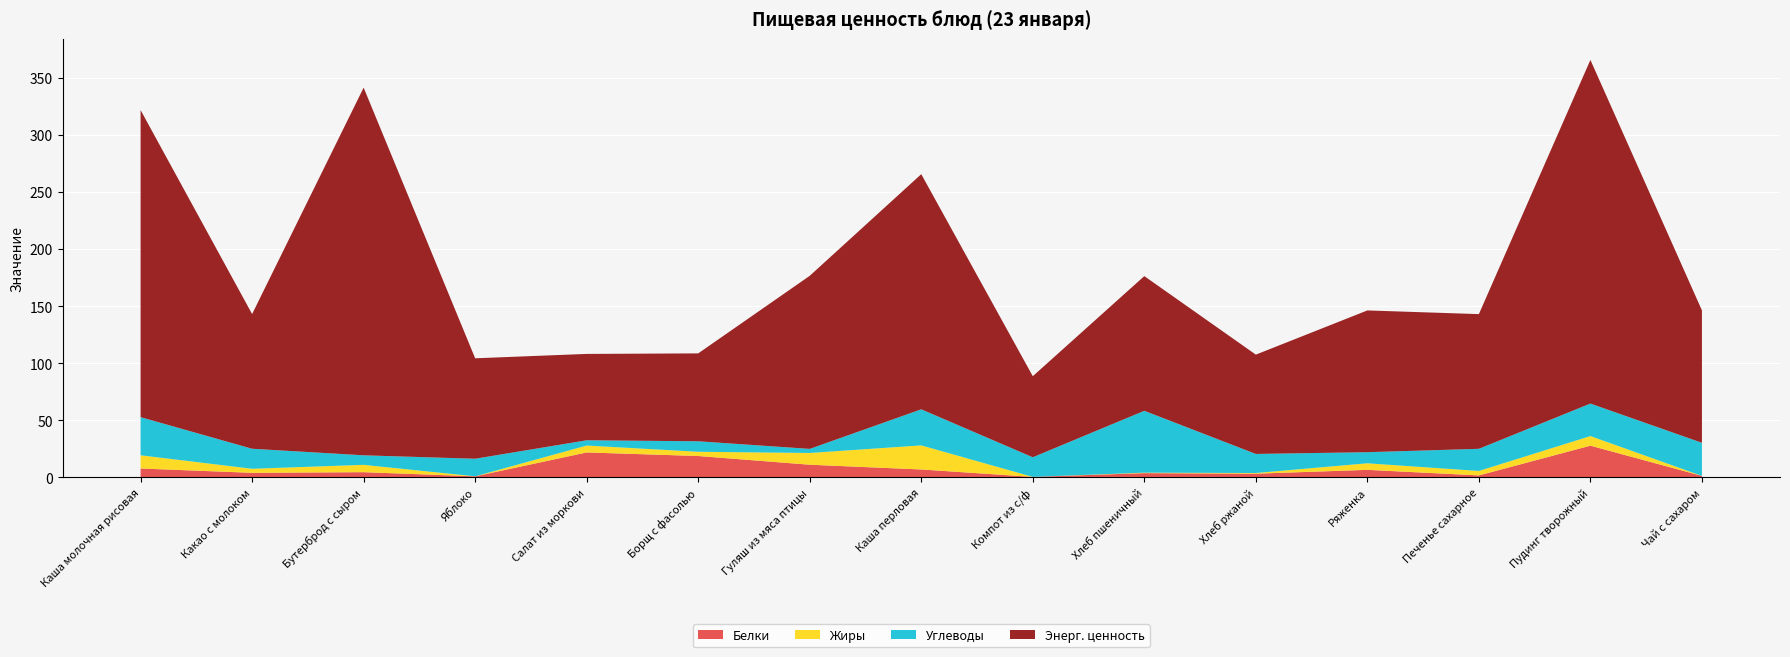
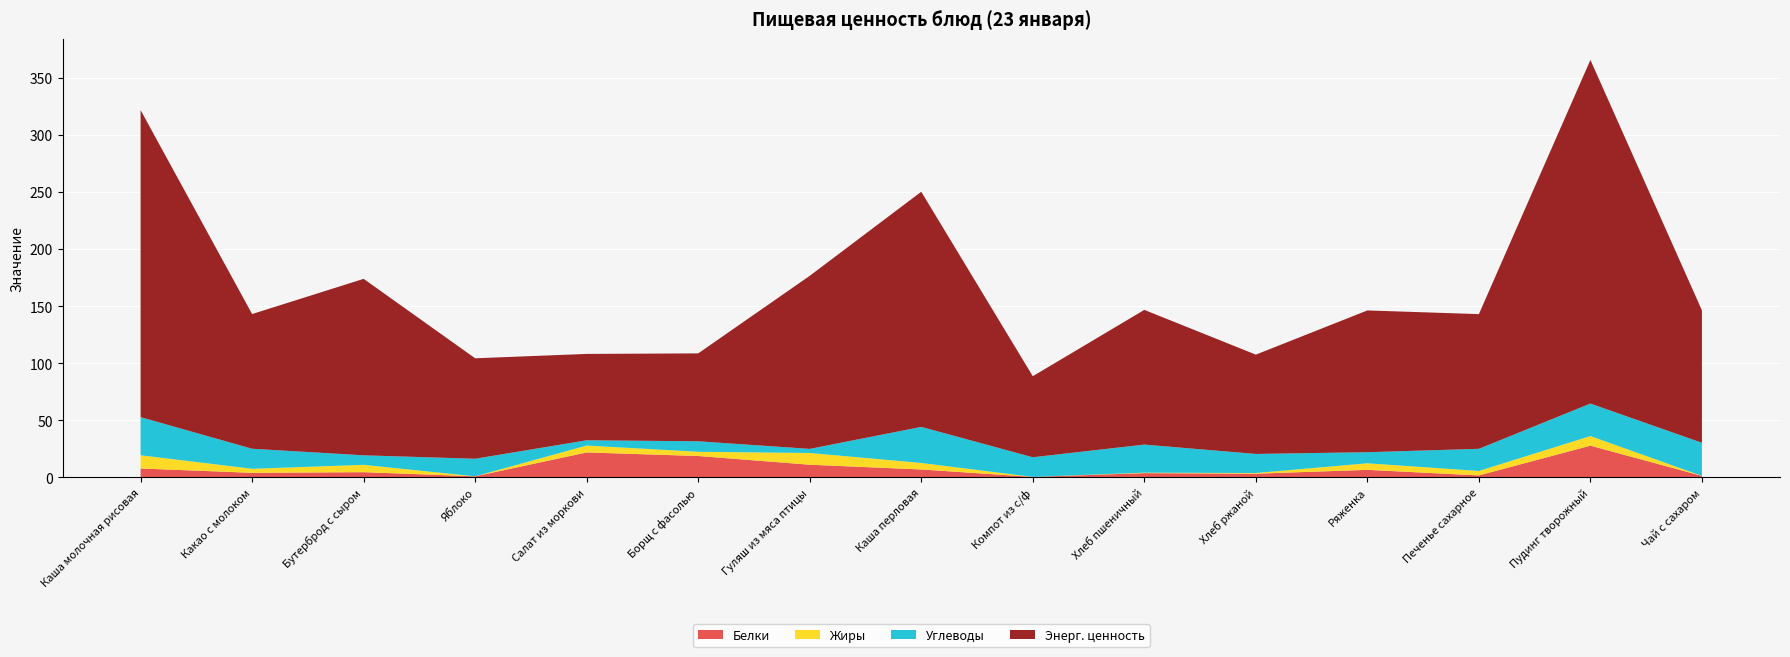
  {
    "Белки": {
      "Каша молочная рисовая": 8,
      "Какао с молоком": 4,
      "Бутерброд с сыром": 5,
      "Салат из моркови": 22,
      "Борщ с фасолью": 19,
      "Гуляш из мяса птицы": 11,
      "Каша перловая": 7,
      "Ряженка": 7,
      "Пудинг творожный": 28
    },
    "Жиры": {
      "Каша молочная рисовая": 12,
      "Какао с молоком": 4,
      "Бутерброд с сыром": 6,
      "Салат из моркови": 6,
      "Борщ с фасолью": 4,
      "Гуляш из мяса птицы": 10,
-     "Каша перловая": 21,
+     "Каша перловая": 6,
      "Ряженка": 6,
      "Печенье сахарное": 4,
      "Пудинг творожный": 8
    },
    "Углеводы": {
      "Каша молочная рисовая": 33,
      "Какао с молоком": 18,
      "Бутерброд с сыром": 8,
      "Яблоко": 15,
      "Салат из моркови": 5,
      "Борщ с фасолью": 9,
      "Гуляш из мяса птицы": 4,
      "Каша перловая": 32,
      "Компот из с/ф": 17,
-     "Хлеб пшеничный": 54,
+     "Хлеб пшеничный": 25,
      "Хлеб ржаной": 17,
      "Ряженка": 10,
      "Печенье сахарное": 19,
      "Пудинг творожный": 28,
      "Чай с сахаром": 29
    },
    "Энерг. ценность": {
      "Каша молочная рисовая": 269,
      "Какао с молоком": 118,
-     "Бутерброд с сыром": 322,
+     "Бутерброд с сыром": 155,
      "Яблоко": 88,
      "Салат из моркови": 76,
      "Борщ с фасолью": 77,
      "Гуляш из мяса птицы": 152,
      "Каша перловая": 206,
      "Компот из с/ф": 71,
      "Хлеб пшеничный": 118,
      "Хлеб ржаной": 87,
      "Ряженка": 124,
      "Печенье сахарное": 118,
      "Пудинг творожный": 301,
      "Чай с сахаром": 116
    }
  }
